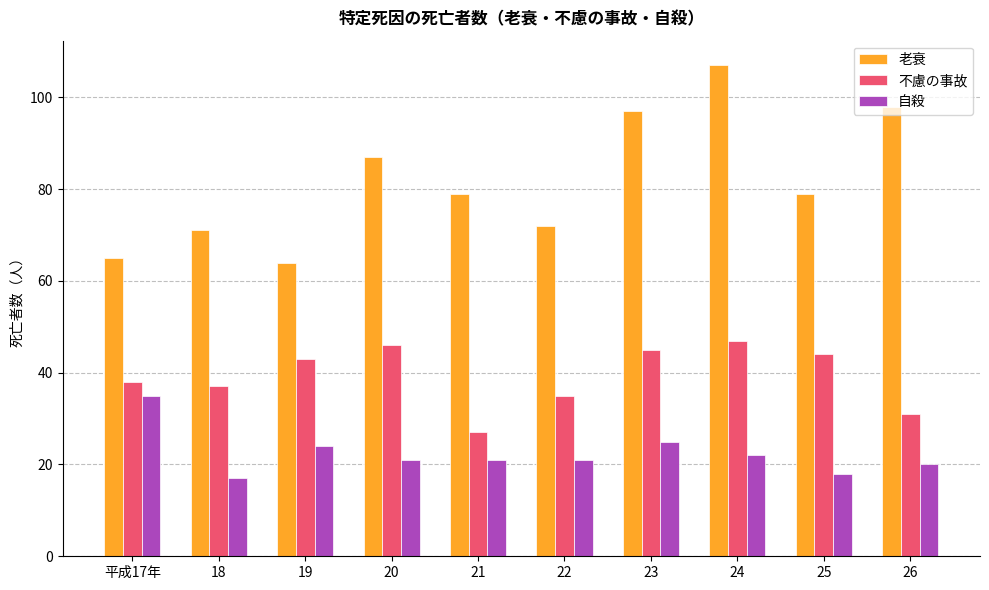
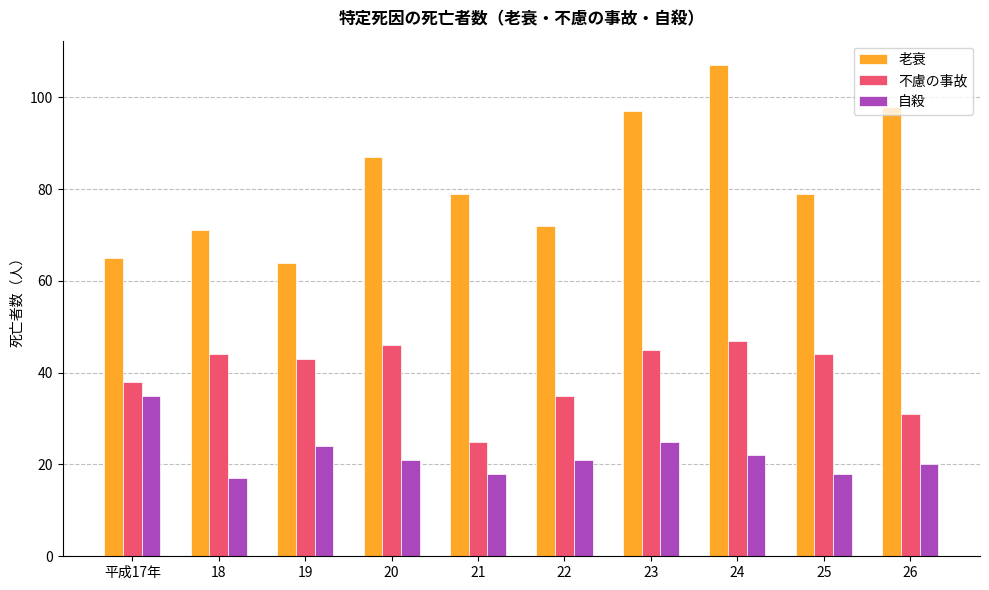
  {
    "老衰": {
      "平成17年": 65,
      "18": 71,
      "19": 64,
      "20": 87,
      "21": 79,
      "22": 72,
      "23": 97,
      "24": 107,
      "25": 79
    },
    "不慮の事故": {
      "平成17年": 38,
-     "18": 37,
+     "18": 44,
      "19": 43,
      "20": 46,
-     "21": 27,
+     "21": 25,
      "22": 35,
      "23": 45,
      "24": 47,
      "25": 44,
      "26": 31
    },
    "自殺": {
      "平成17年": 35,
      "18": 17,
      "19": 24,
      "20": 21,
-     "21": 21,
+     "21": 18,
      "22": 21,
      "23": 25,
      "24": 22,
      "25": 18,
      "26": 20
    }
  }
